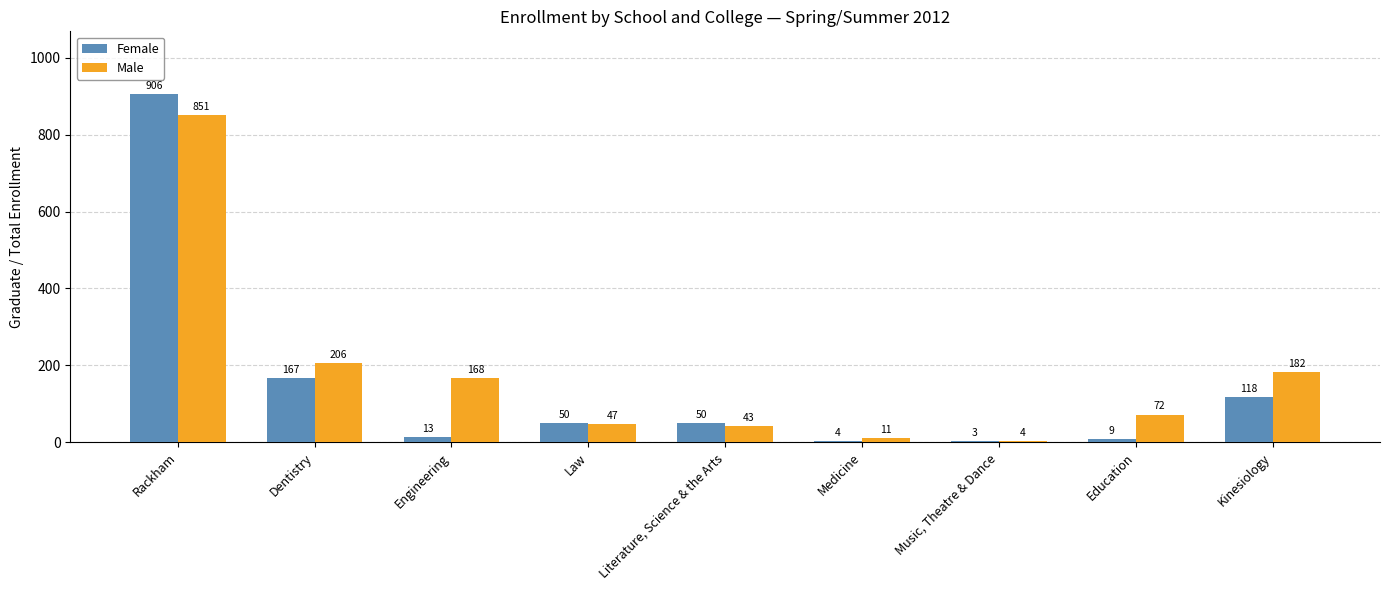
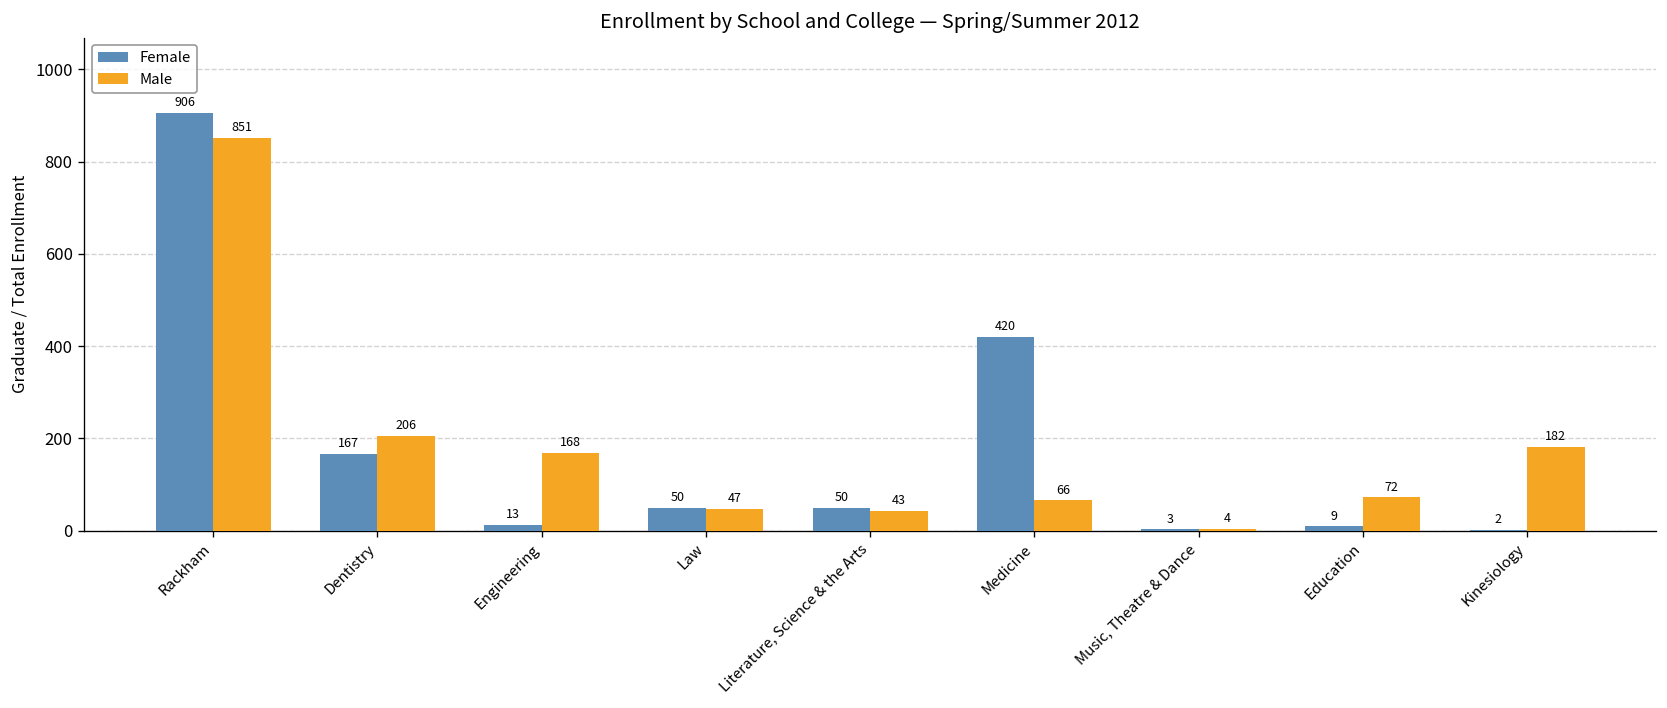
  {
    "Female": {
      "Rackham": 906,
      "Dentistry": 167,
      "Engineering": 13,
      "Law": 50,
      "Literature, Science & the Arts": 50,
-     "Medicine": 4,
+     "Medicine": 420,
      "Music, Theatre & Dance": 3,
      "Education": 9,
-     "Kinesiology": 118
+     "Kinesiology": 2
    },
    "Male": {
      "Rackham": 851,
      "Dentistry": 206,
      "Engineering": 168,
      "Law": 47,
      "Literature, Science & the Arts": 43,
-     "Medicine": 11,
+     "Medicine": 66,
      "Music, Theatre & Dance": 4,
      "Education": 72,
      "Kinesiology": 182
    }
  }
